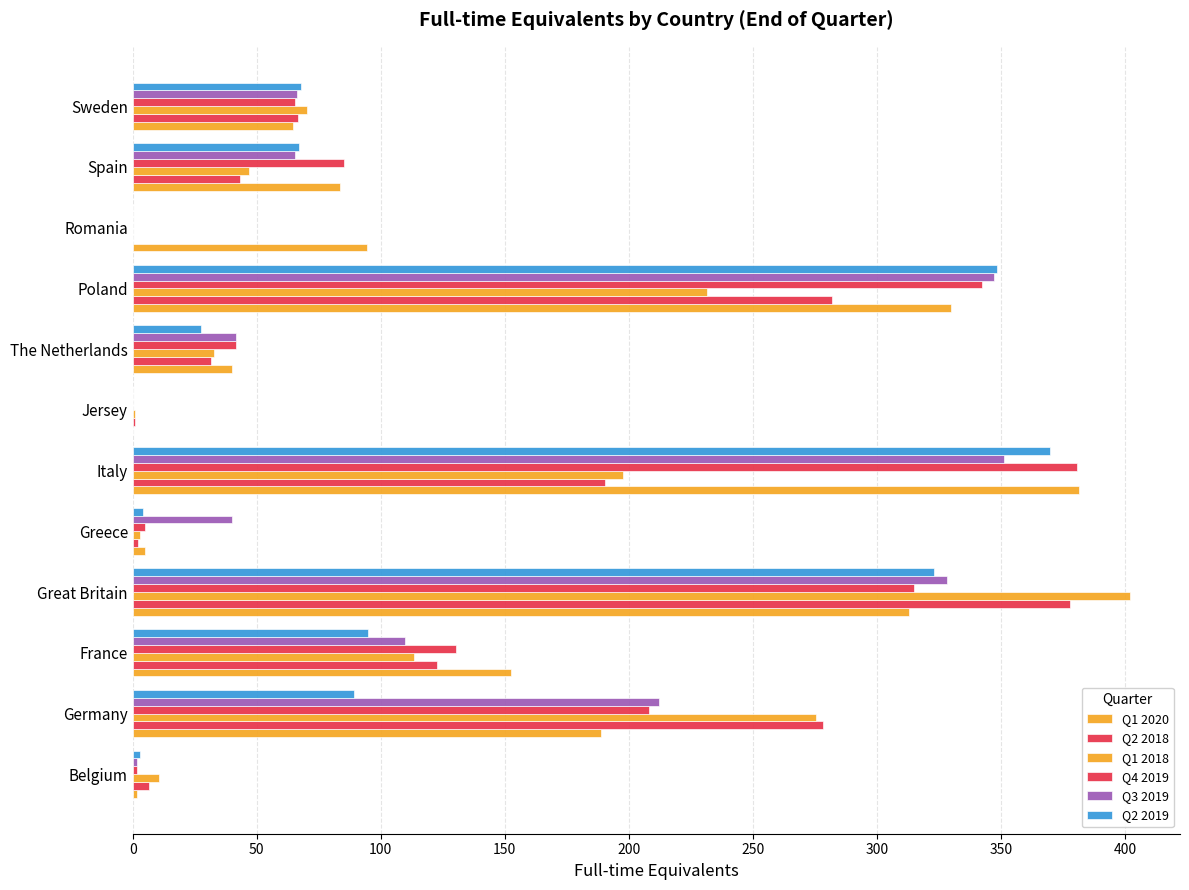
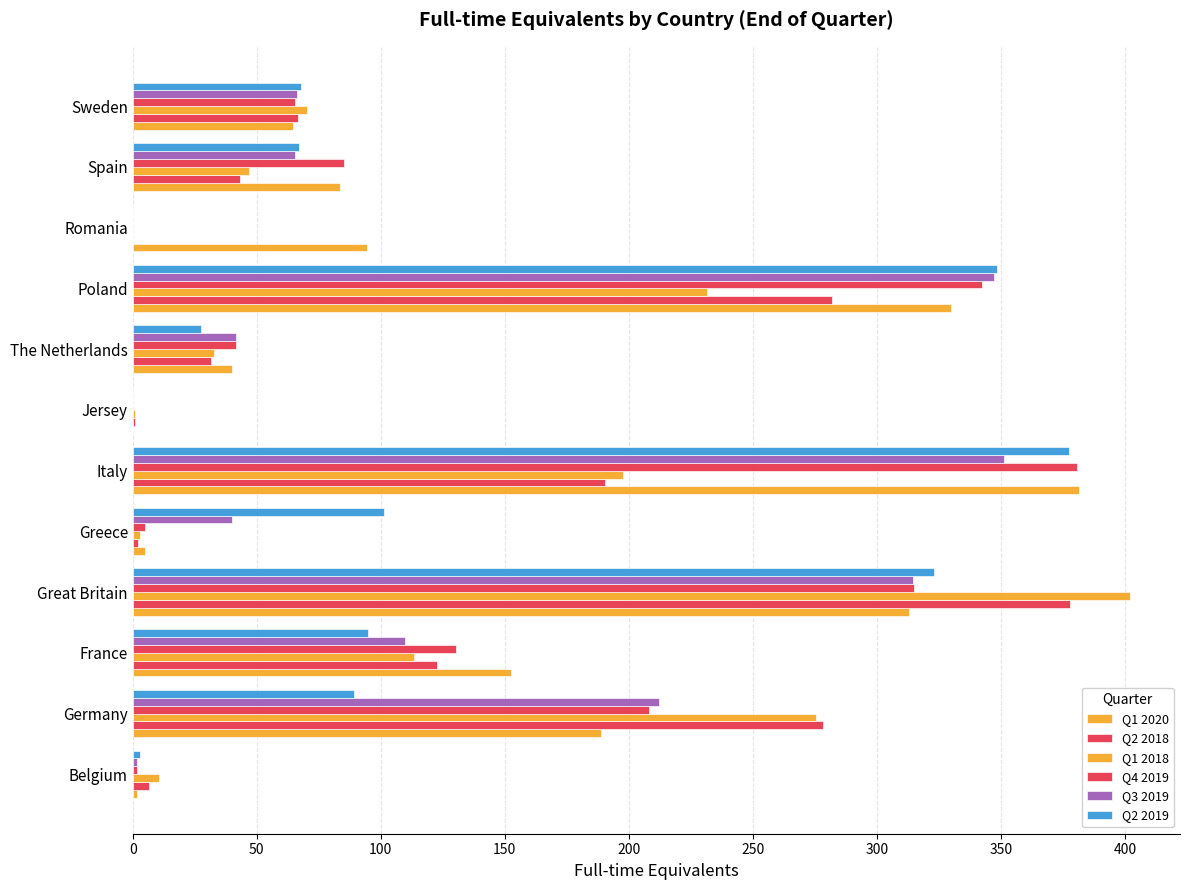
  {
    "Q3 2019": {
      "Sweden": 66,
      "Spain": 66,
      "Romania": 0,
      "Poland": 347,
      "The Netherlands": 42,
      "Jersey": 0,
      "Italy": 351,
      "Greece": 40,
-     "Great Britain": 328,
+     "Great Britain": 315,
      "France": 110,
      "Germany": 212,
      "Belgium": 2
    },
    "Q2 2019": {
      "Sweden": 68,
      "Spain": 67,
      "Romania": 0,
      "Poland": 348,
      "The Netherlands": 28,
      "Jersey": 0,
-     "Italy": 370,
-     "Greece": 4,
+     "Italy": 377,
+     "Greece": 101,
      "Great Britain": 323,
      "France": 95,
      "Germany": 89,
      "Belgium": 3
    }
  }
